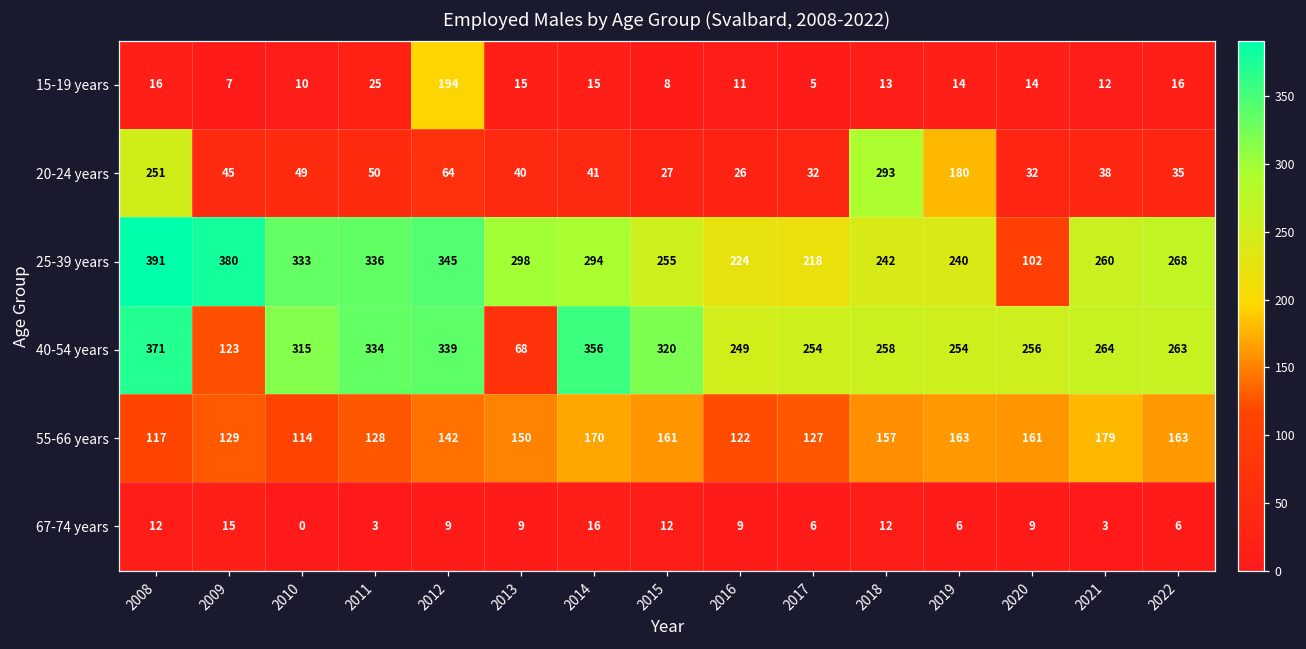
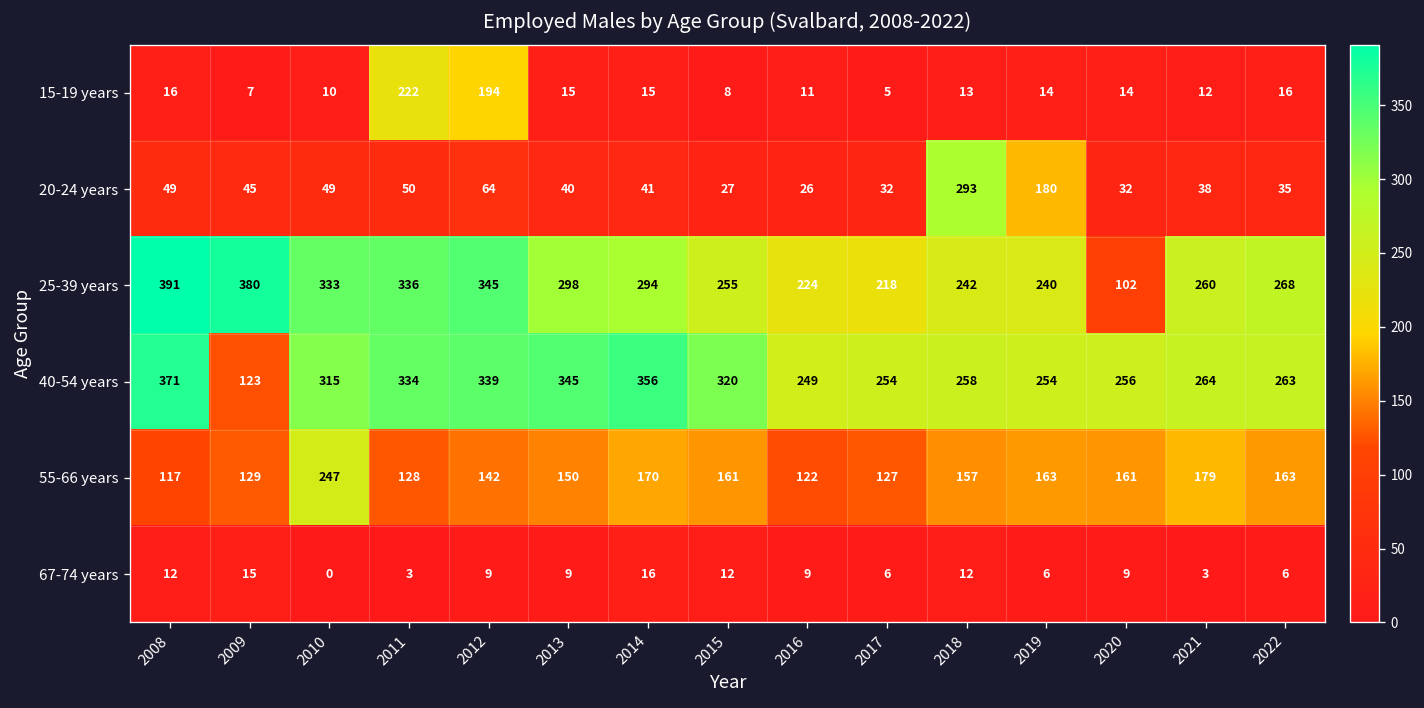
  {
    "15-19 years": {
      "2008": 16,
      "2009": 7,
      "2010": 10,
-     "2011": 25,
+     "2011": 222,
      "2012": 194,
      "2013": 15,
      "2014": 15,
      "2015": 8,
      "2016": 11,
      "2017": 5,
      "2018": 13,
      "2019": 14,
      "2020": 14,
      "2021": 12,
      "2022": 16
    },
    "20-24 years": {
-     "2008": 251,
+     "2008": 49,
      "2009": 45,
      "2010": 49,
      "2011": 50,
      "2012": 64,
      "2013": 40,
      "2014": 41,
      "2015": 27,
      "2016": 26,
      "2017": 32,
      "2018": 293,
      "2019": 180,
      "2020": 32,
      "2021": 38,
      "2022": 35
    },
    "25-39 years": {
      "2008": 391,
      "2009": 380,
      "2010": 333,
      "2011": 336,
      "2012": 345,
      "2013": 298,
      "2014": 294,
      "2015": 255,
      "2016": 224,
      "2017": 218,
      "2018": 242,
      "2019": 240,
      "2020": 102,
      "2021": 260,
      "2022": 268
    },
    "40-54 years": {
      "2008": 371,
      "2009": 123,
      "2010": 315,
      "2011": 334,
      "2012": 339,
-     "2013": 68,
+     "2013": 345,
      "2014": 356,
      "2015": 320,
      "2016": 249,
      "2017": 254,
      "2018": 258,
      "2019": 254,
      "2020": 256,
      "2021": 264,
      "2022": 263
    },
    "55-66 years": {
      "2008": 117,
      "2009": 129,
-     "2010": 114,
+     "2010": 247,
      "2011": 128,
      "2012": 142,
      "2013": 150,
      "2014": 170,
      "2015": 161,
      "2016": 122,
      "2017": 127,
      "2018": 157,
      "2019": 163,
      "2020": 161,
      "2021": 179,
      "2022": 163
    },
    "67-74 years": {
      "2008": 12,
      "2009": 15,
      "2010": 0,
      "2011": 3,
      "2012": 9,
      "2013": 9,
      "2014": 16,
      "2015": 12,
      "2016": 9,
      "2017": 6,
      "2018": 12,
      "2019": 6,
      "2020": 9,
      "2021": 3,
      "2022": 6
    }
  }
